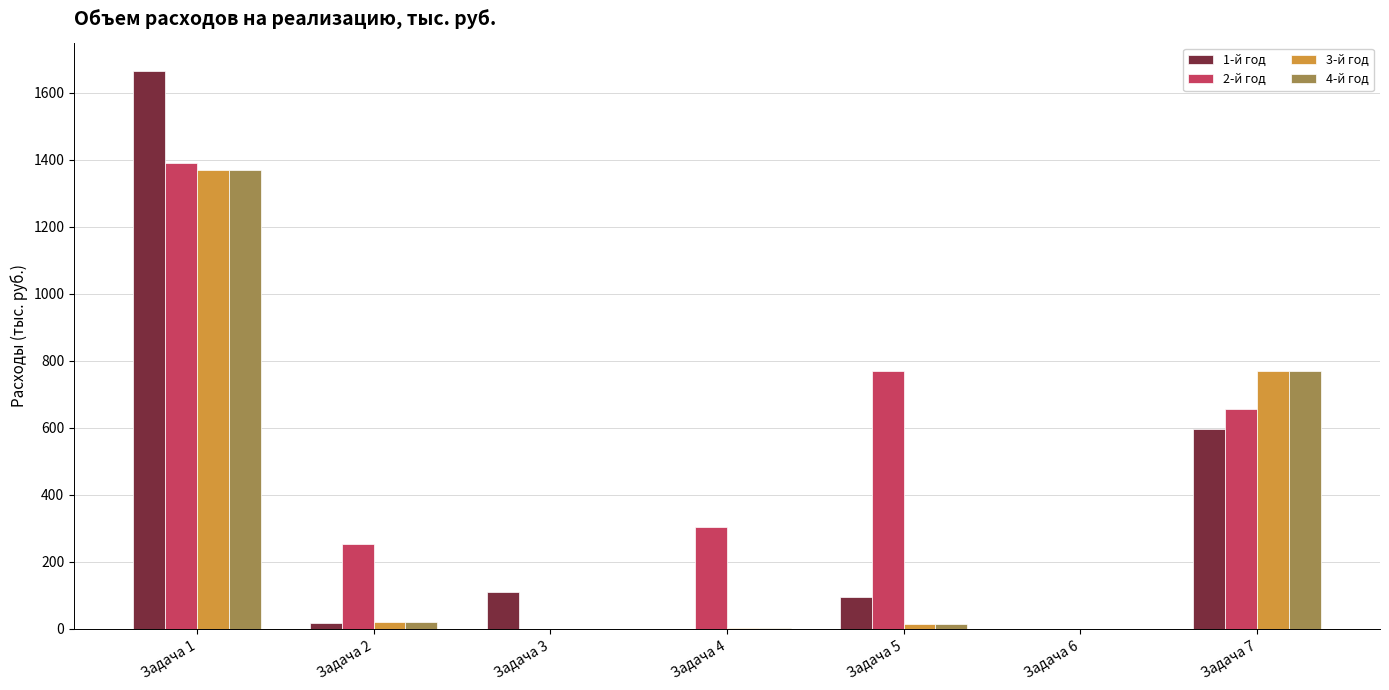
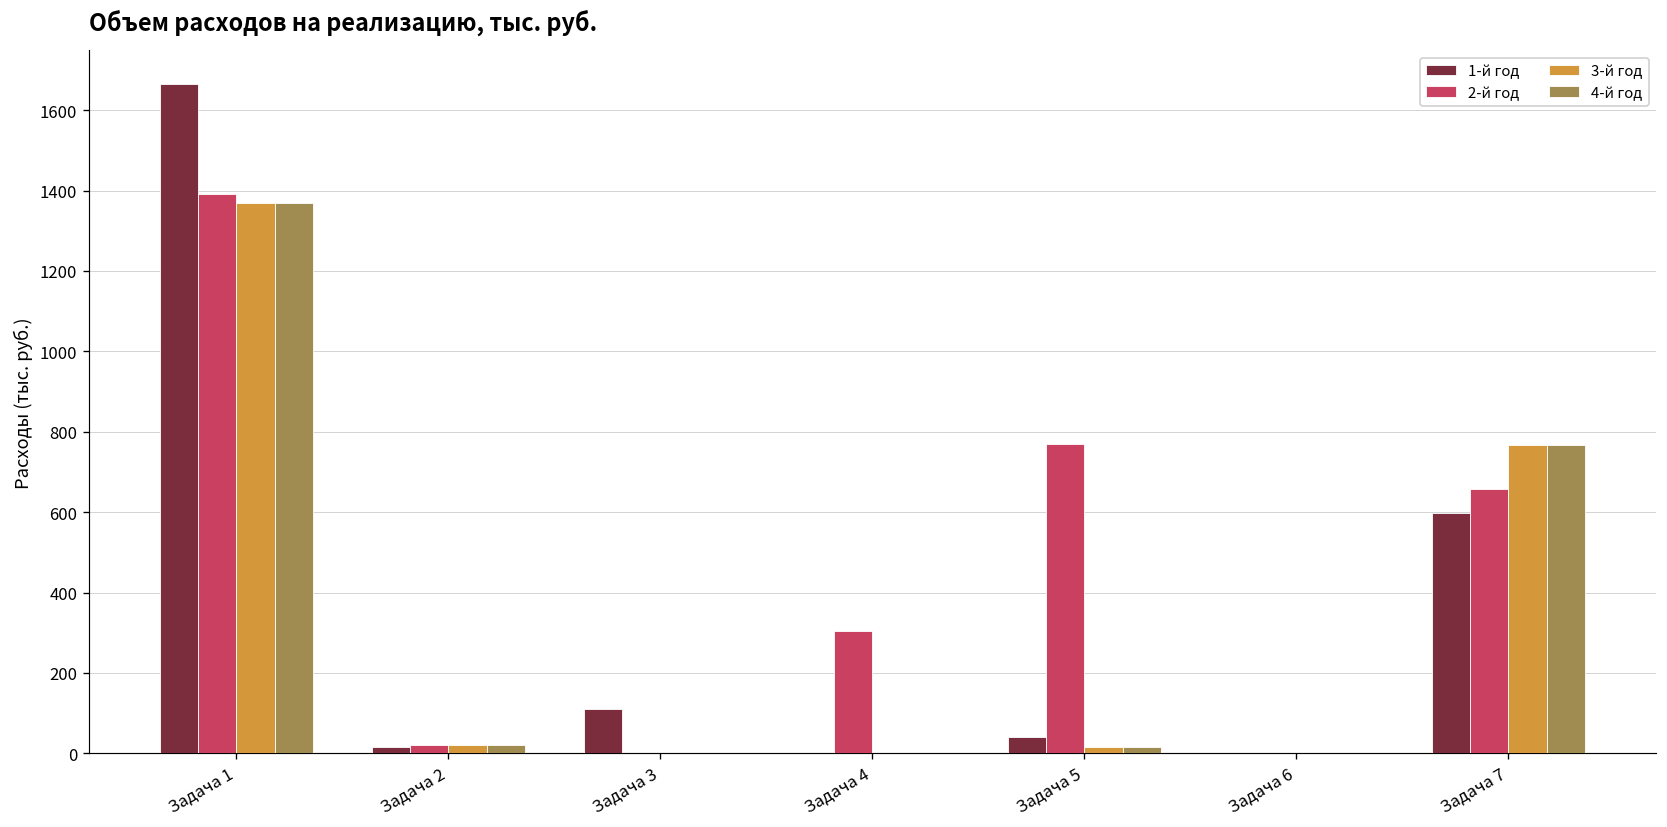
  {
    "1-й год": {
      "Задача 1": 1670,
      "Задача 2": 20,
      "Задача 3": 110,
      "Задача 4": 0,
-     "Задача 5": 90,
+     "Задача 5": 40,
      "Задача 6": 0,
      "Задача 7": 600
    },
    "2-й год": {
      "Задача 1": 1390,
-     "Задача 2": 250,
+     "Задача 2": 20,
      "Задача 3": 0,
      "Задача 4": 300,
      "Задача 5": 770,
      "Задача 6": 0,
      "Задача 7": 660
    }
  }
